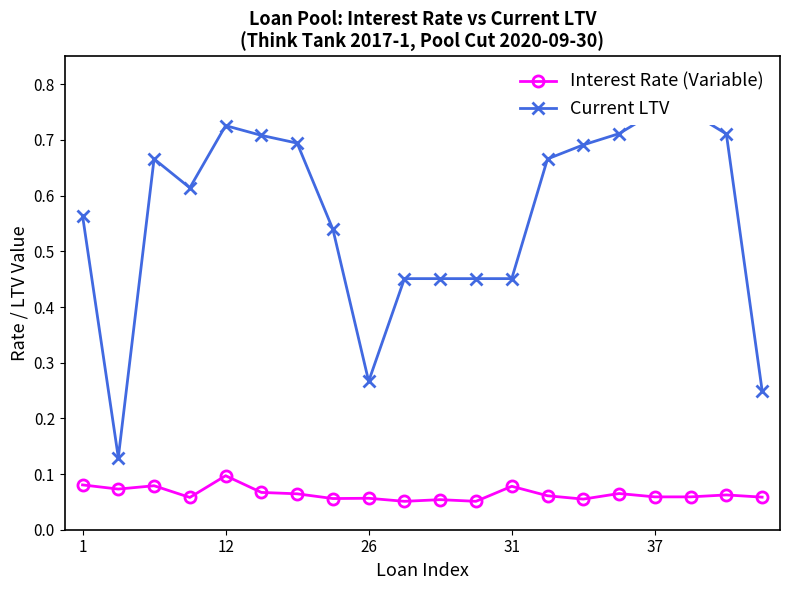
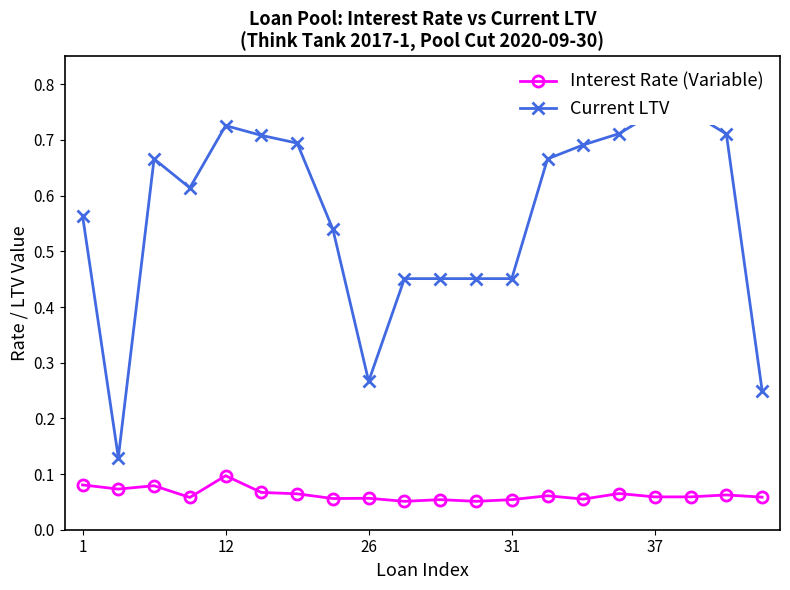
  {
    "Interest Rate (Variable)": {
      "12": 0.10,
      "26": 0.06,
-     "31": 0.08,
+     "31": 0.05,
      "37": 0.06
    },
    "Current LTV": {
      "12": 0.73,
      "26": 0.27,
      "31": 0.45
    }
  }
